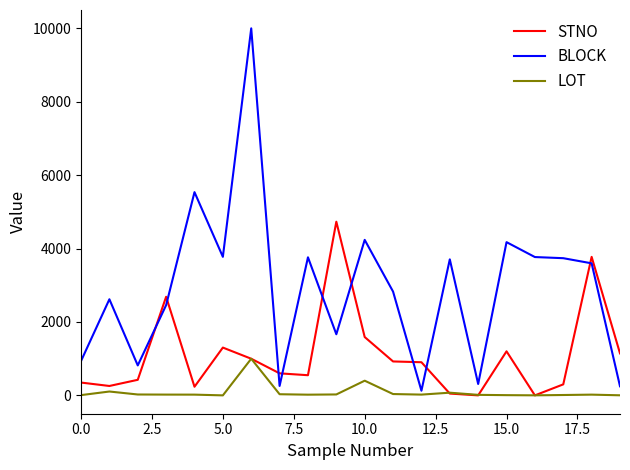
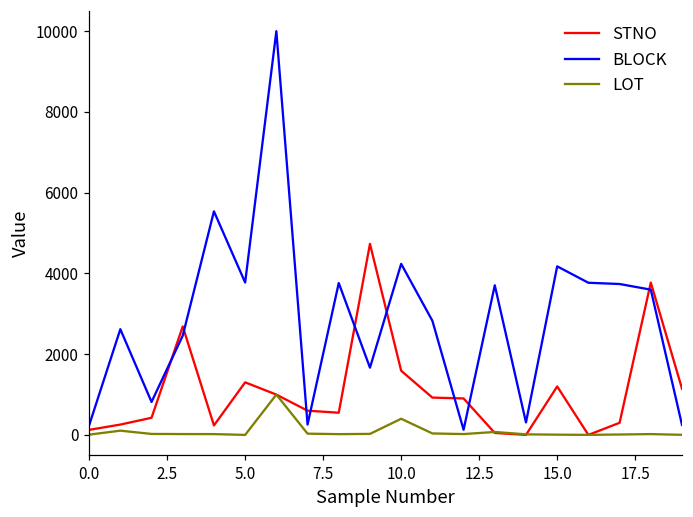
  {
    "STNO": {
-     "0.0": 400,
+     "0.0": 100,
      "5.0": 1300,
      "10.0": 1600,
      "15.0": 1200
    },
    "BLOCK": {
-     "0.0": 900,
+     "0.0": 200,
      "5.0": 3800,
      "10.0": 4200,
      "15.0": 4200
    },
    "LOT": {
      "0.0": 0,
      "5.0": 0,
      "10.0": 400,
      "15.0": 0
    }
  }
